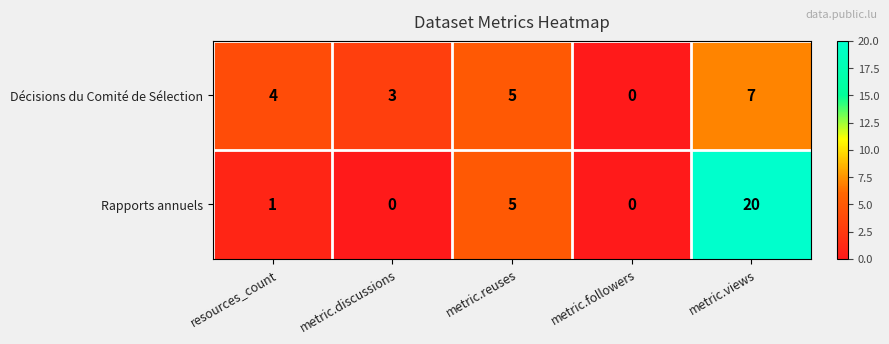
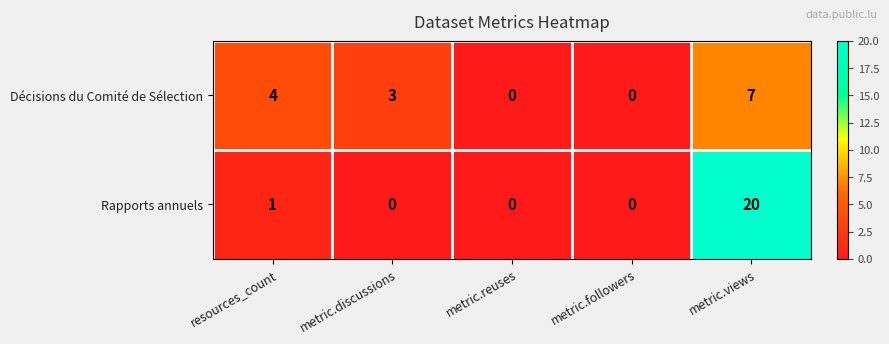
  {
    "Décisions du Comité de Sélection": {
      "resources_count": 4,
      "metric.discussions": 3,
-     "metric.reuses": 5,
+     "metric.reuses": 0,
      "metric.followers": 0,
      "metric.views": 7
    },
    "Rapports annuels": {
      "resources_count": 1,
      "metric.discussions": 0,
-     "metric.reuses": 5,
+     "metric.reuses": 0,
      "metric.followers": 0,
      "metric.views": 20
    }
  }
